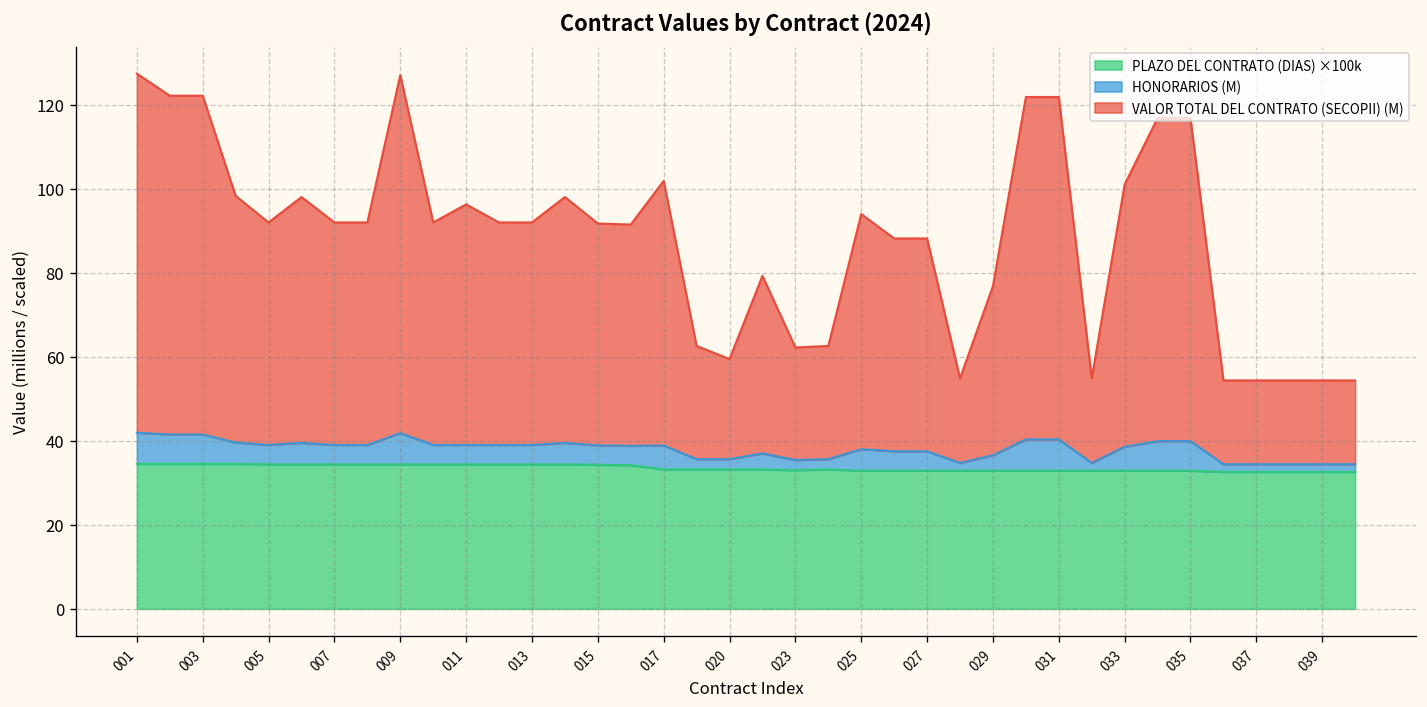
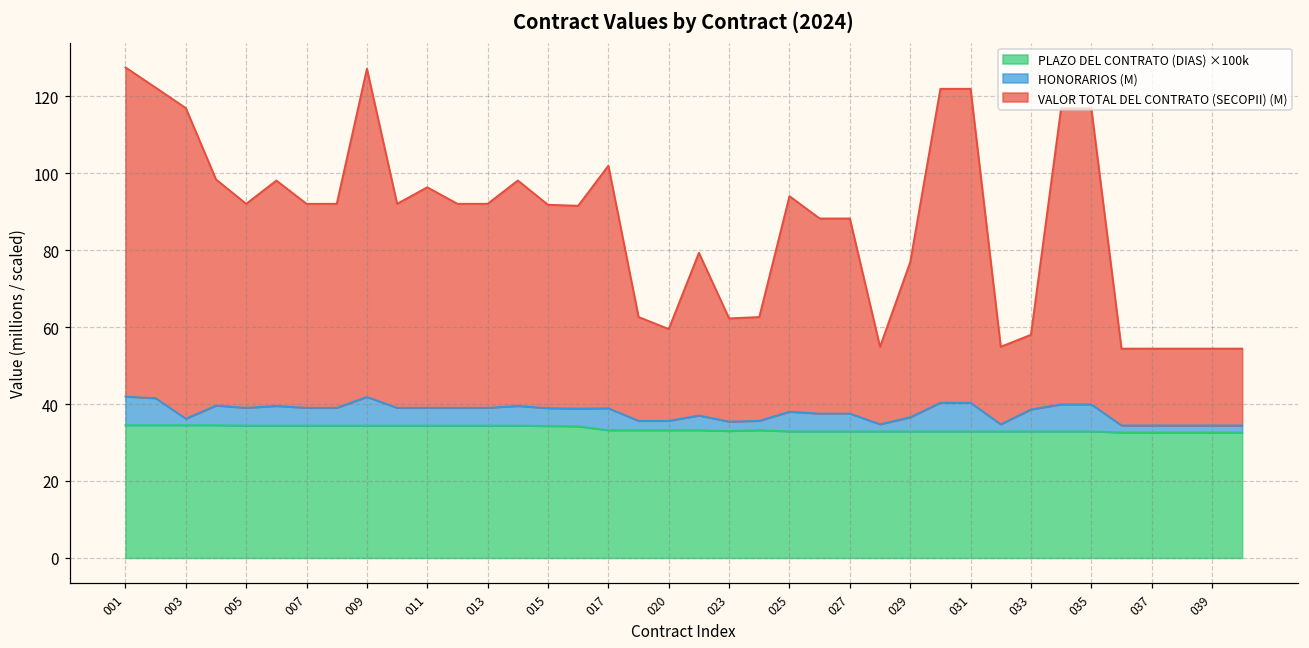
  {
    "PLAZO DEL CONTRATO (DIAS) ×100k": {
      "001": 35,
      "003": 35,
      "005": 34,
      "007": 34,
      "009": 34,
      "011": 34,
      "013": 34,
      "015": 34,
      "017": 33,
      "020": 33,
      "023": 33,
      "025": 33,
      "027": 33,
      "029": 33,
      "031": 33,
      "033": 33,
      "035": 33,
      "037": 33,
      "039": 33
    },
    "HONORARIOS (M)": {
      "001": 7,
-     "003": 7,
+     "003": 2,
      "005": 5,
      "007": 5,
      "009": 7,
      "011": 5,
      "013": 5,
      "015": 5,
      "017": 6,
      "020": 2,
      "023": 2,
      "025": 5,
      "027": 5,
      "029": 4,
      "031": 7,
      "033": 6,
      "035": 7,
      "037": 2,
      "039": 2
    },
    "VALOR TOTAL DEL CONTRATO (SECOPII) (M)": {
      "001": 86,
      "003": 81,
      "005": 53,
      "007": 53,
      "009": 85,
      "011": 57,
      "013": 53,
      "015": 53,
      "017": 63,
      "020": 24,
      "023": 27,
      "025": 56,
      "027": 51,
      "029": 40,
      "031": 82,
-     "033": 62,
+     "033": 19,
      "035": 77,
      "037": 20,
      "039": 20
    }
  }
